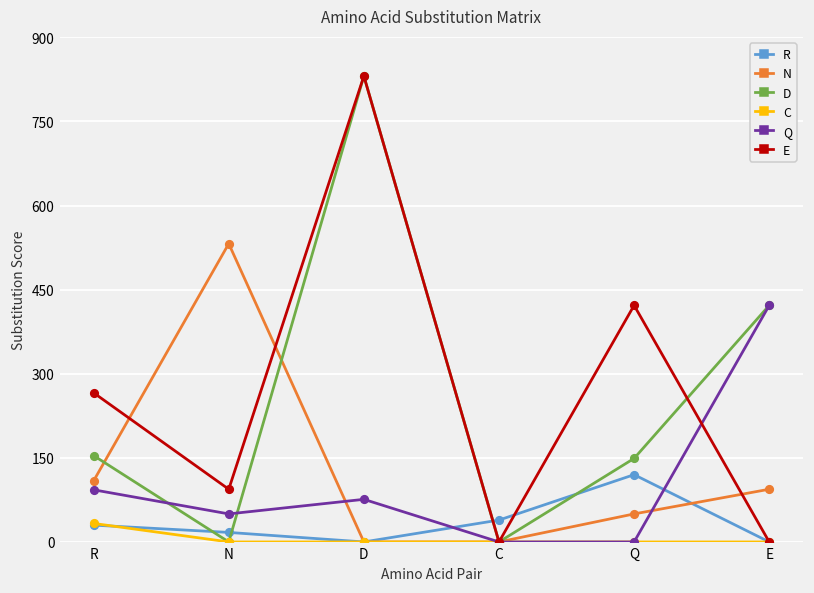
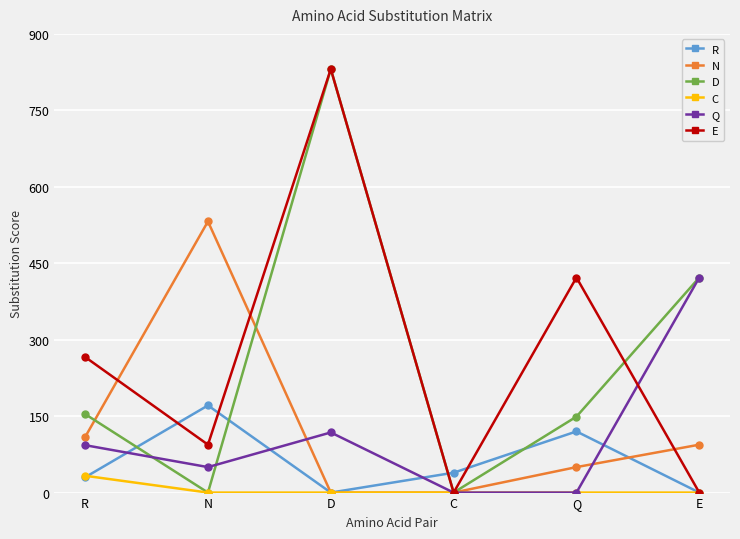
  {
    "R": {
-     "N": 20,
+     "N": 170,
      "C": 40,
      "Q": 120
    },
    "N": {
      "R": 110,
      "N": 530,
      "Q": 50,
      "E": 90
    },
    "D": {
      "R": 150,
      "Q": 150
    },
    "Q": {
      "R": 90,
      "N": 50,
-     "D": 80
+     "D": 120
    },
    "E": {
      "R": 270,
      "N": 90,
      "Q": 420
    }
  }
